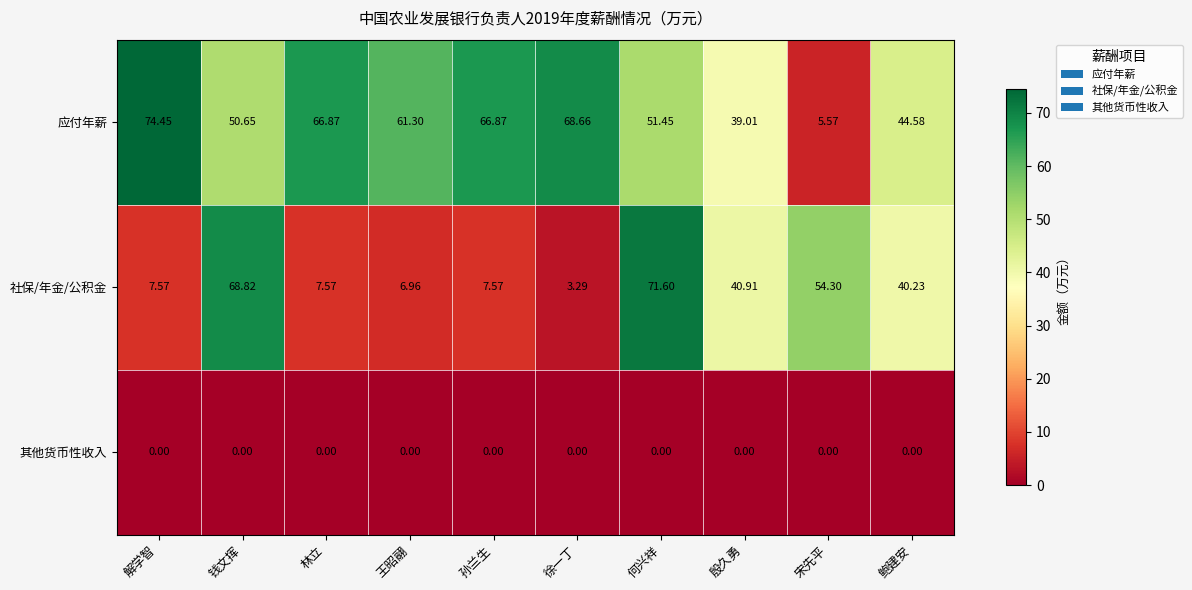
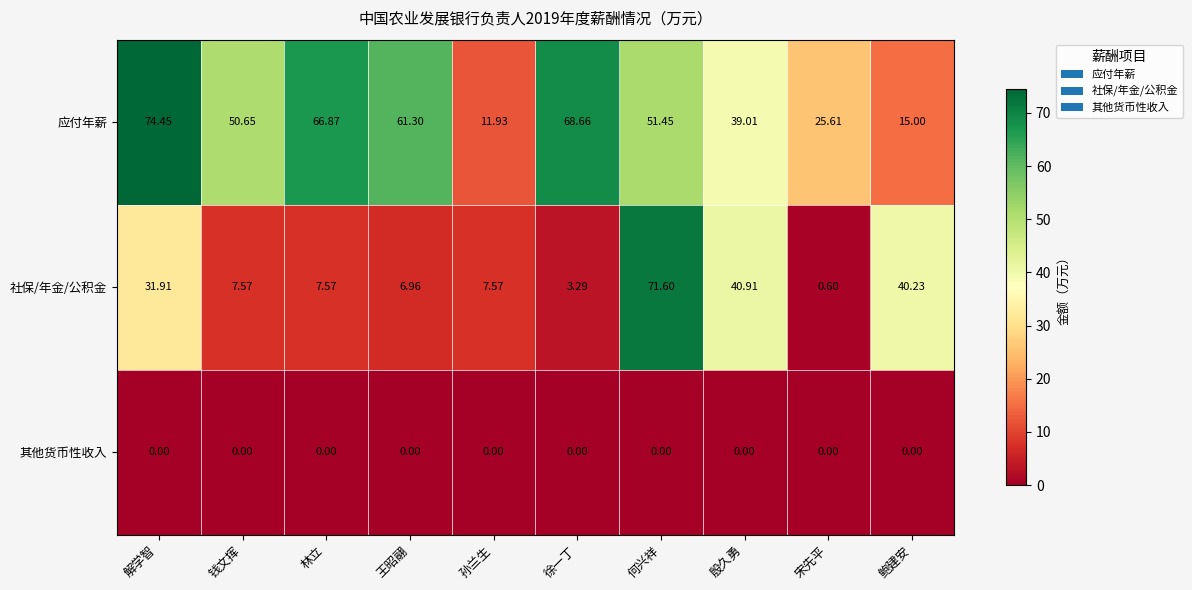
  {
    "应付年薪": {
      "解学智": 74.45,
      "钱文挥": 50.65,
      "林立": 66.87,
      "王昭翮": 61.30,
-     "孙兰生": 66.87,
+     "孙兰生": 11.93,
      "徐一丁": 68.66,
      "何兴祥": 51.45,
      "殷久勇": 39.01,
-     "宋先平": 5.57,
-     "鲍建安": 44.58
+     "宋先平": 25.61,
+     "鲍建安": 15.00
    },
    "社保/年金/公积金": {
-     "解学智": 7.57,
-     "钱文挥": 68.82,
+     "解学智": 31.91,
+     "钱文挥": 7.57,
      "林立": 7.57,
      "王昭翮": 6.96,
      "孙兰生": 7.57,
      "徐一丁": 3.29,
      "何兴祥": 71.60,
      "殷久勇": 40.91,
-     "宋先平": 54.30,
+     "宋先平": 0.60,
      "鲍建安": 40.23
    },
    "其他货币性收入": {
      "解学智": 0.00,
      "钱文挥": 0.00,
      "林立": 0.00,
      "王昭翮": 0.00,
      "孙兰生": 0.00,
      "徐一丁": 0.00,
      "何兴祥": 0.00,
      "殷久勇": 0.00,
      "宋先平": 0.00,
      "鲍建安": 0.00
    }
  }
